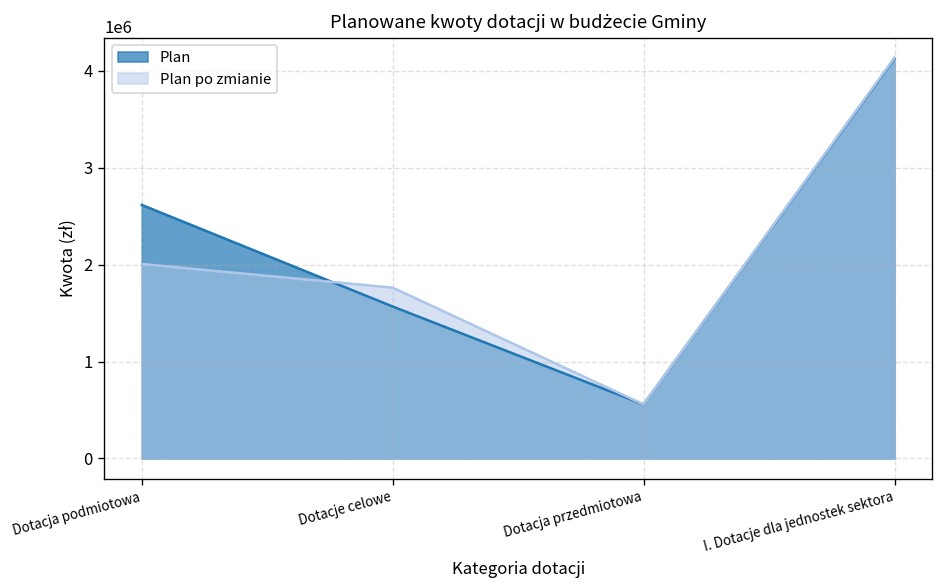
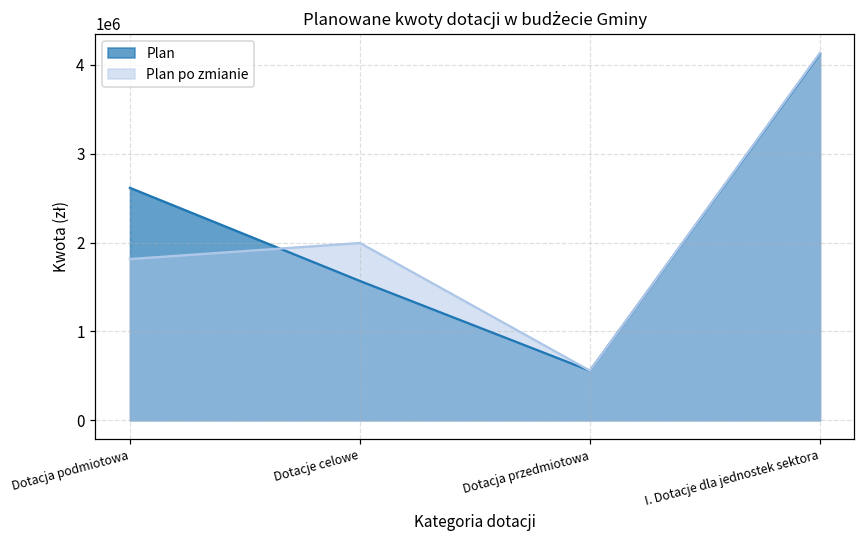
  {
    "Plan": {
      "Dotacja podmiotowa": 2600000,
      "Dotacje celowe": 1600000
    },
    "Plan po zmianie": {
-     "Dotacja podmiotowa": 2000000,
-     "Dotacje celowe": 1800000
+     "Dotacja podmiotowa": 1800000,
+     "Dotacje celowe": 2000000
    }
  }
